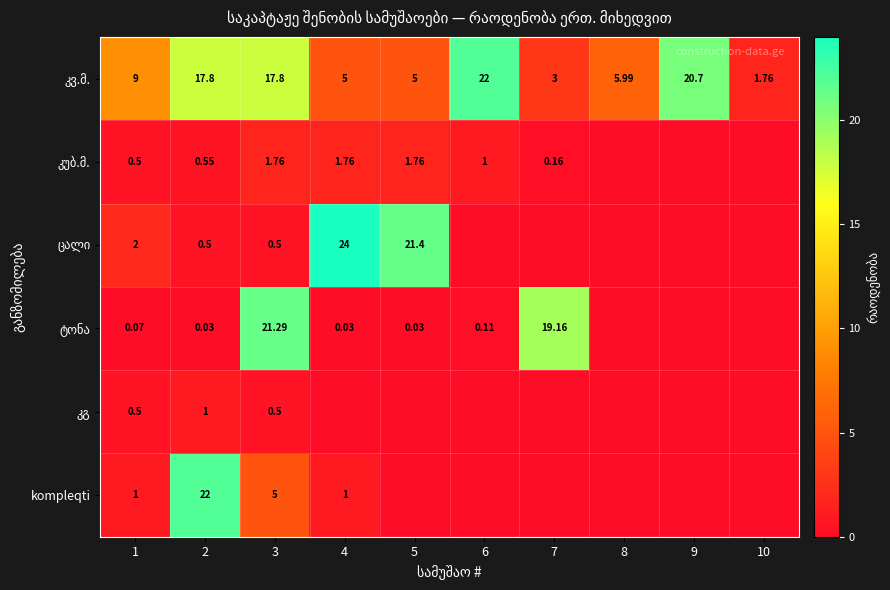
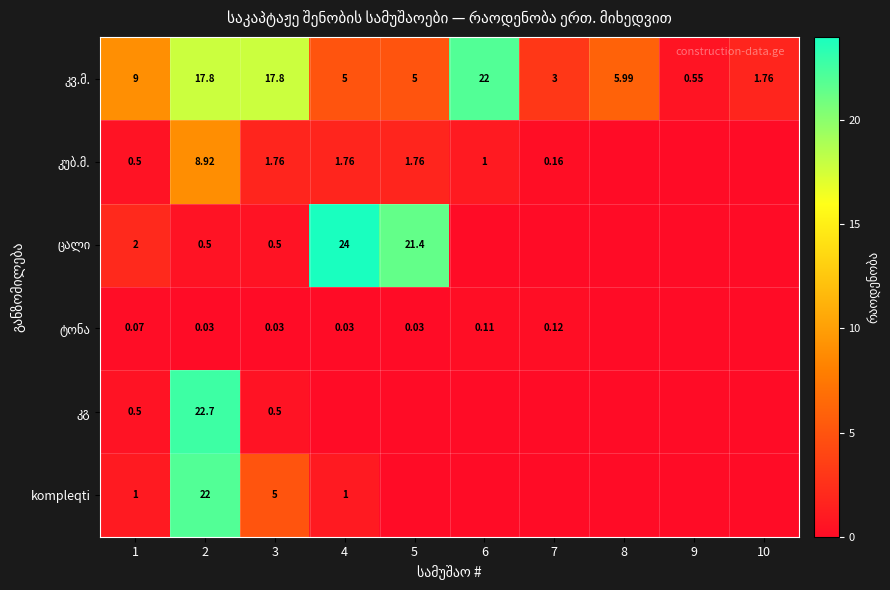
  {
    "კვ.მ.": {
      "1": 9,
      "2": 17.8,
      "3": 17.8,
      "4": 5,
      "5": 5,
      "6": 22,
      "7": 3,
      "8": 5.99,
-     "9": 20.7
+     "9": 0.55
    },
    "კუბ.მ.": {
      "1": 0.5,
-     "2": 0.55,
+     "2": 8.92,
      "3": 1.76,
      "4": 1.76,
      "5": 1.76,
      "6": 1,
      "7": 0.16
    },
    "ცალი": {
      "1": 2,
      "2": 0.5,
      "3": 0.5,
      "4": 24,
      "5": 21.4
    },
    "ტონა": {
      "1": 0.07,
      "2": 0.03,
-     "3": 21.29,
+     "3": 0.03,
      "4": 0.03,
      "5": 0.03,
      "6": 0.11,
-     "7": 19.16
+     "7": 0.12
    },
    "კგ": {
      "1": 0.5,
-     "2": 1,
+     "2": 22.7,
      "3": 0.5
    },
    "kompleqti": {
      "1": 1,
      "2": 22,
      "3": 5,
      "4": 1
    }
  }
